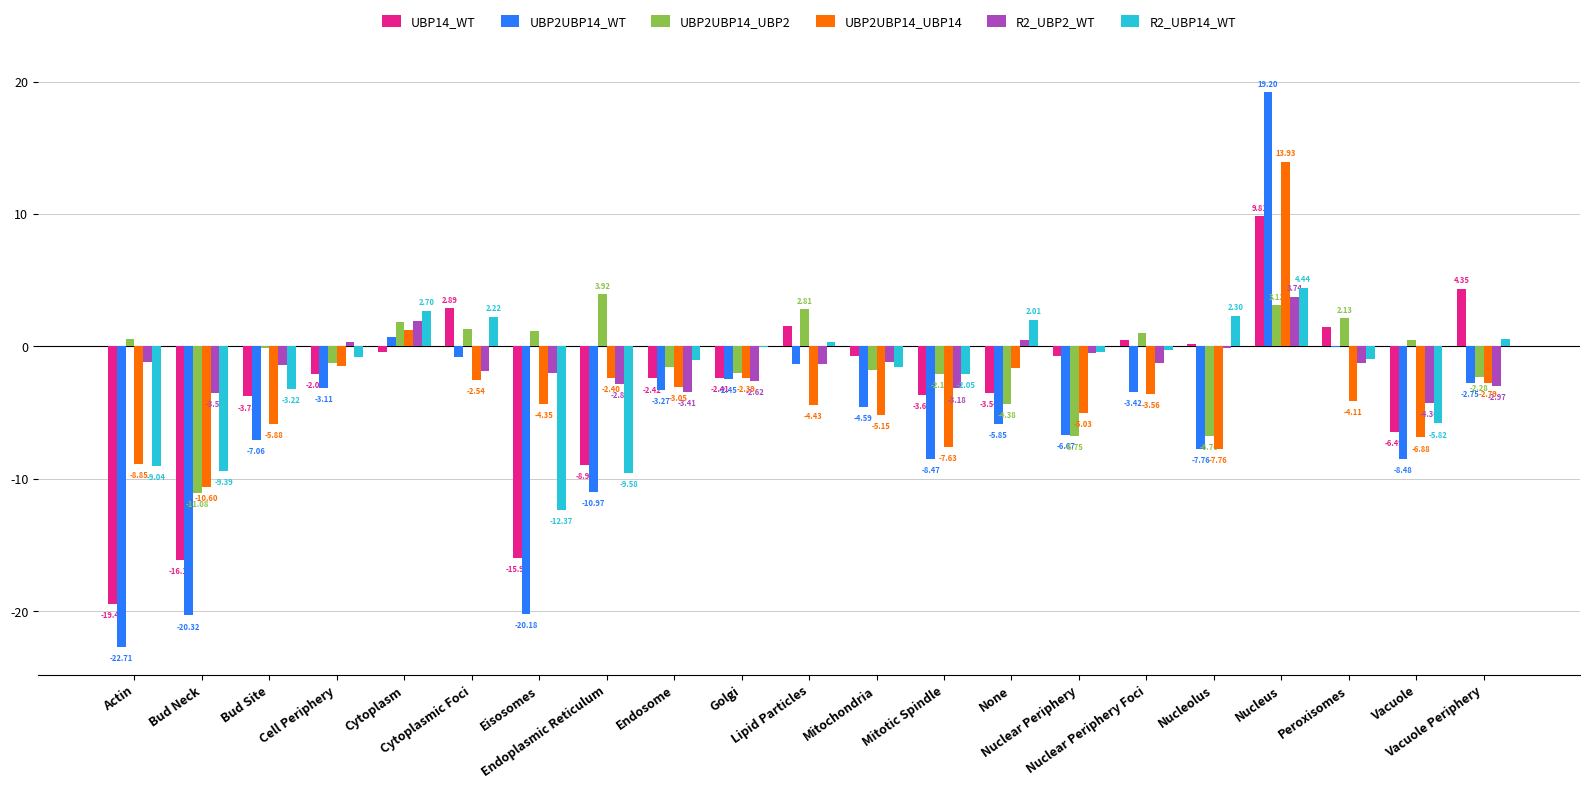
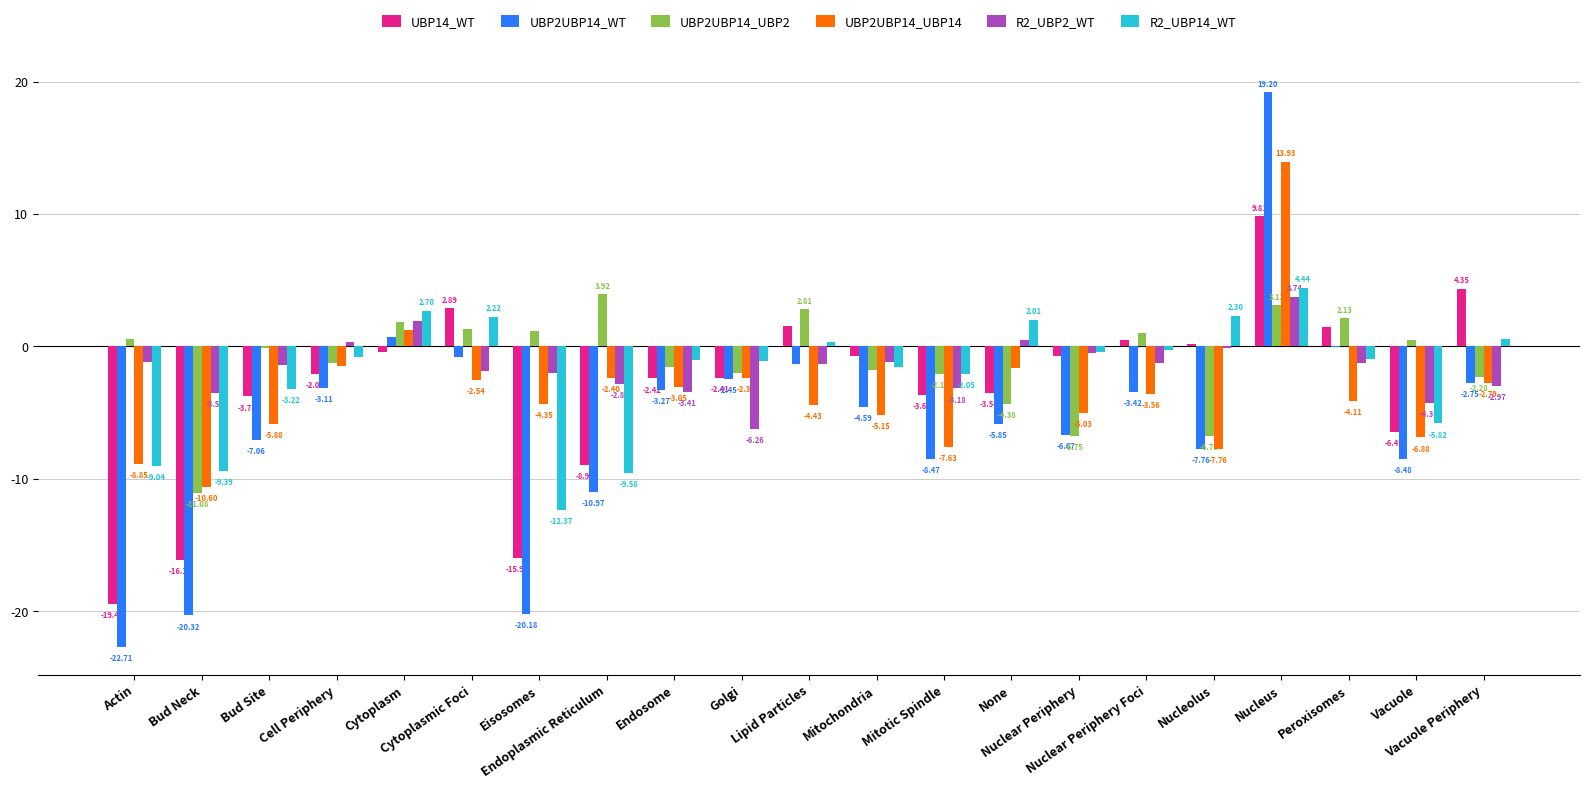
  {
    "UBP14_WT": {
      "Actin": -19.45,
      "Bud Neck": -16.13,
      "Bud Site": -3.78,
      "Cell Periphery": -2.09,
      "Cytoplasmic Foci": 2.89,
      "Eisosomes": -15.95,
      "Endoplasmic Reticulum": -8.96,
      "Endosome": -2.42,
      "Mitotic Spindle": -3.66,
      "None": -3.54,
      "Nucleus": 9.81,
      "Vacuole": -6.49,
      "Vacuole Periphery": 4.35
    },
    "UBP2UBP14_WT": {
      "Actin": -22.71,
      "Bud Neck": -20.32,
      "Bud Site": -7.06,
      "Cell Periphery": -3.11,
      "Eisosomes": -20.18,
      "Endoplasmic Reticulum": -10.97,
      "Endosome": -3.27,
      "Mitochondria": -4.59,
      "Mitotic Spindle": -8.47,
      "None": -5.85,
      "Nuclear Periphery Foci": -3.42,
      "Nucleolus": -7.76,
      "Nucleus": 19.20,
      "Vacuole": -8.48
    },
    "UBP2UBP14_UBP2": {
      "Endoplasmic Reticulum": 3.92,
      "Lipid Particles": 2.81,
      "Mitotic Spindle": -2.11,
      "None": -4.38,
      "Nucleolus": -6.76,
      "Nucleus": 3.12,
      "Peroxisomes": 2.13
    },
    "UBP2UBP14_UBP14": {
      "Actin": -8.85,
      "Bud Site": -5.88,
      "Cytoplasmic Foci": -2.54,
      "Eisosomes": -4.35,
      "Golgi": -2.39,
      "Lipid Particles": -4.43,
      "Mitochondria": -5.15,
      "Mitotic Spindle": -7.63,
      "Nuclear Periphery": -5.03,
      "Nuclear Periphery Foci": -3.56,
      "Nucleolus": -7.76,
      "Nucleus": 13.93,
      "Peroxisomes": -4.11,
      "Vacuole": -6.88
    },
    "R2_UBP2_WT": {
      "Bud Neck": -3.54,
-     "Golgi": -2.62,
+     "Golgi": -6.26,
      "Mitotic Spindle": -3.18,
      "Nucleus": 3.74,
      "Vacuole": -4.30
    },
    "R2_UBP14_WT": {
      "Cell Periphery": -0.8,
      "Endosome": -1.0,
-     "Golgi": -0.1,
+     "Golgi": -1.1,
      "Lipid Particles": 0.4,
      "Mitochondria": -1.6,
      "Nuclear Periphery": -0.4,
      "Nuclear Periphery Foci": -0.3,
      "Peroxisomes": -1.0,
      "Vacuole Periphery": 0.5
    }
  }
